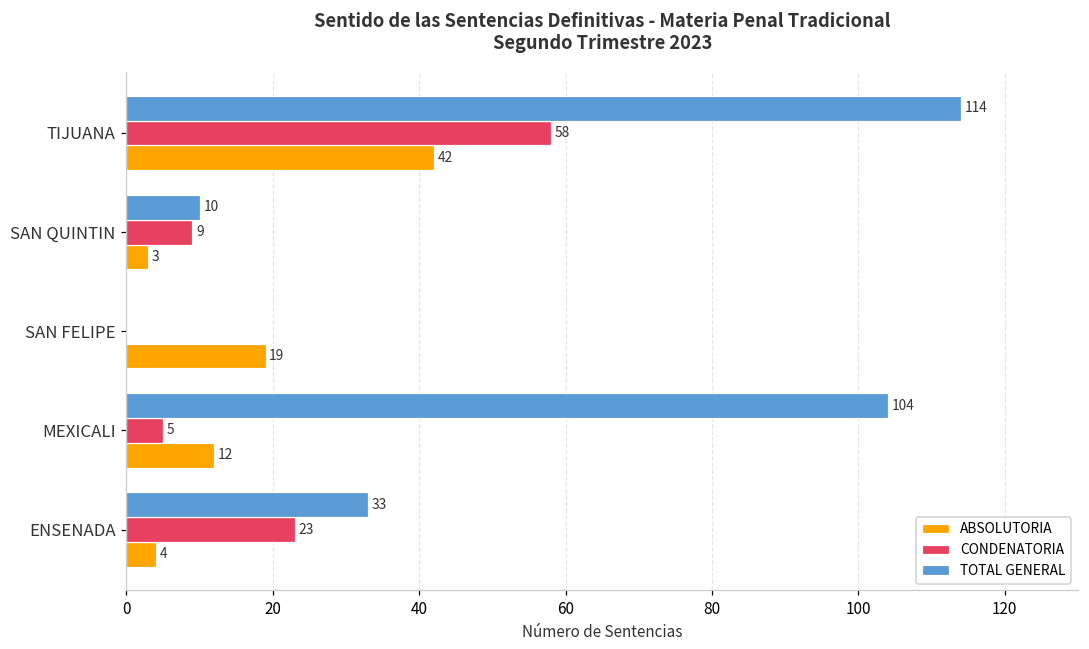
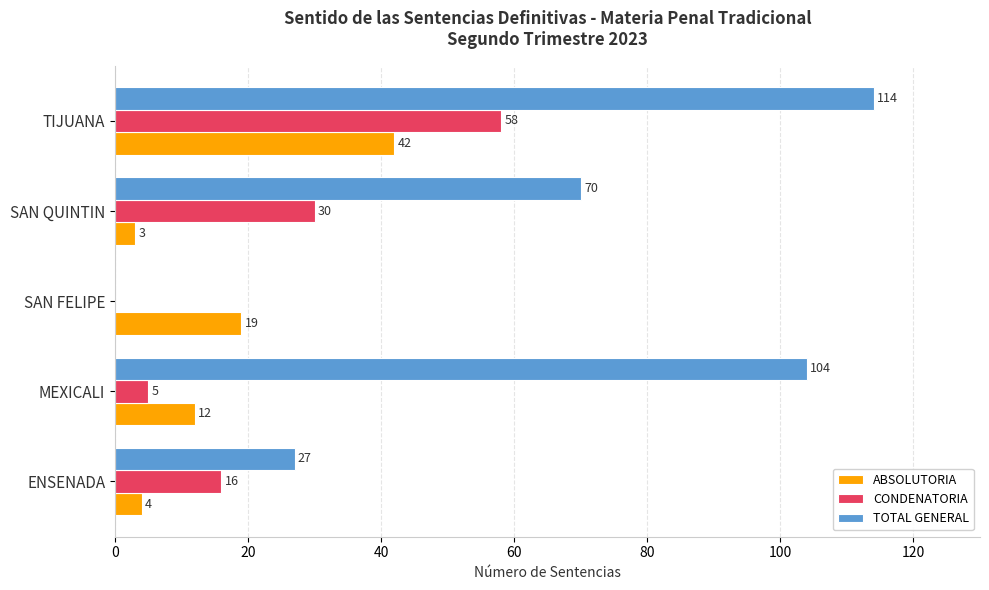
  {
    "ABSOLUTORIA": {
      "TIJUANA": 42,
      "SAN QUINTIN": 3,
      "SAN FELIPE": 19,
      "MEXICALI": 12,
      "ENSENADA": 4
    },
    "CONDENATORIA": {
      "TIJUANA": 58,
-     "SAN QUINTIN": 9,
+     "SAN QUINTIN": 30,
      "MEXICALI": 5,
-     "ENSENADA": 23
+     "ENSENADA": 16
    },
    "TOTAL GENERAL": {
      "TIJUANA": 114,
-     "SAN QUINTIN": 10,
+     "SAN QUINTIN": 70,
      "MEXICALI": 104,
-     "ENSENADA": 33
+     "ENSENADA": 27
    }
  }
